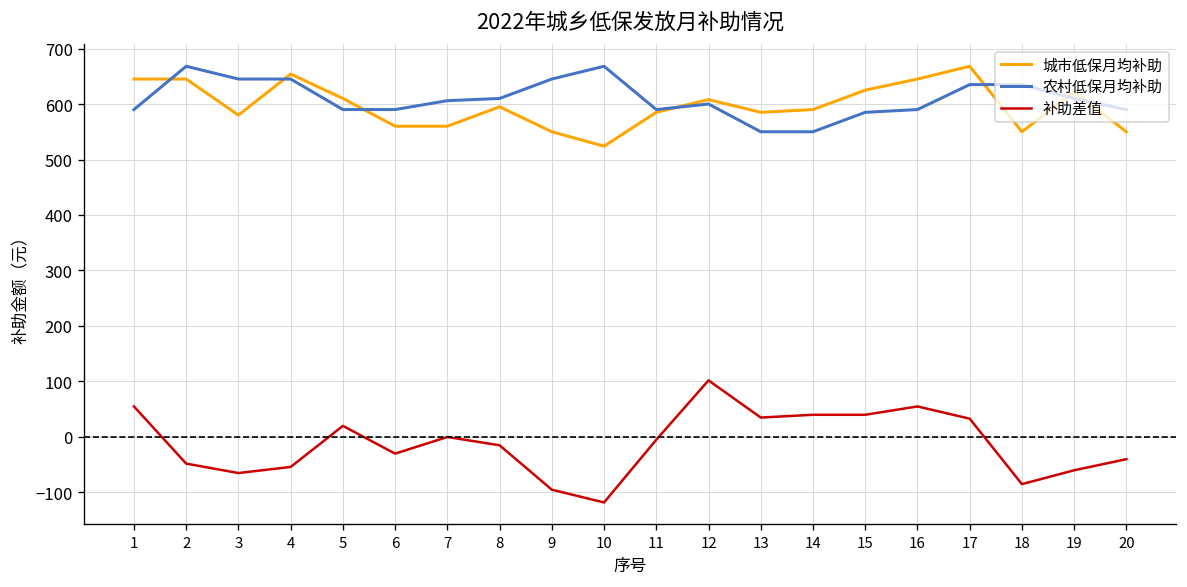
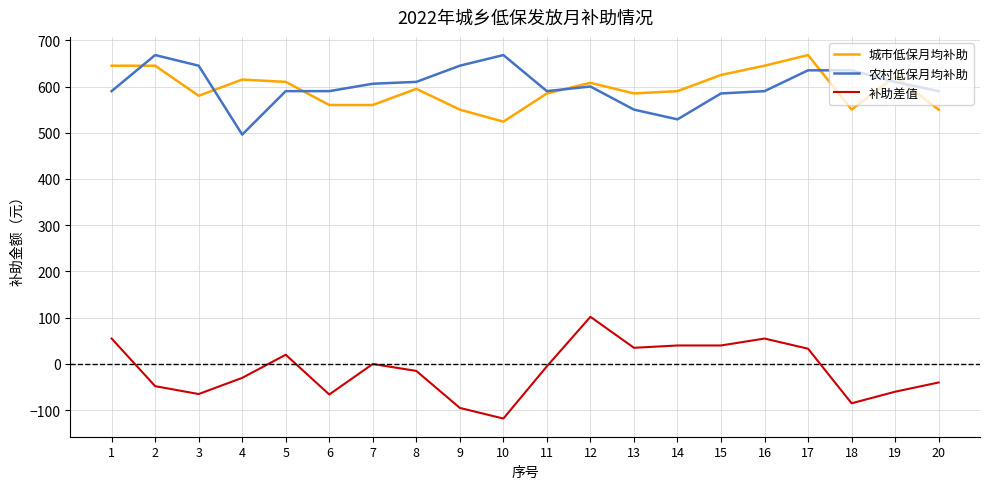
  {
    "城市低保月均补助": {
      "1": 650,
      "2": 650,
      "3": 580,
-     "4": 650,
+     "4": 620,
      "5": 610,
      "6": 560,
      "7": 560,
      "8": 600,
      "9": 550,
      "10": 520,
      "12": 610,
      "13": 590,
      "14": 590,
      "15": 630,
      "16": 650,
      "17": 670,
      "18": 550,
      "20": 550
    },
    "农村低保月均补助": {
      "1": 590,
      "2": 670,
      "3": 650,
-     "4": 650,
+     "4": 500,
      "5": 590,
      "6": 590,
      "7": 610,
      "8": 610,
      "9": 650,
      "10": 670,
      "12": 600,
      "13": 550,
-     "14": 550,
+     "14": 530,
      "15": 590,
      "16": 590,
      "17": 640
    },
    "补助差值": {
      "1": 60,
      "2": -50,
      "3": -70,
-     "4": -50,
+     "4": -30,
      "5": 20,
-     "6": -30,
+     "6": -70,
      "7": 0,
      "8": -20,
      "9": -100,
      "10": -120,
      "11": -10,
      "12": 100,
      "13": 40,
      "14": 40,
      "15": 40,
      "16": 60,
      "17": 30,
      "18": -90,
      "19": -60,
      "20": -40
    }
  }
